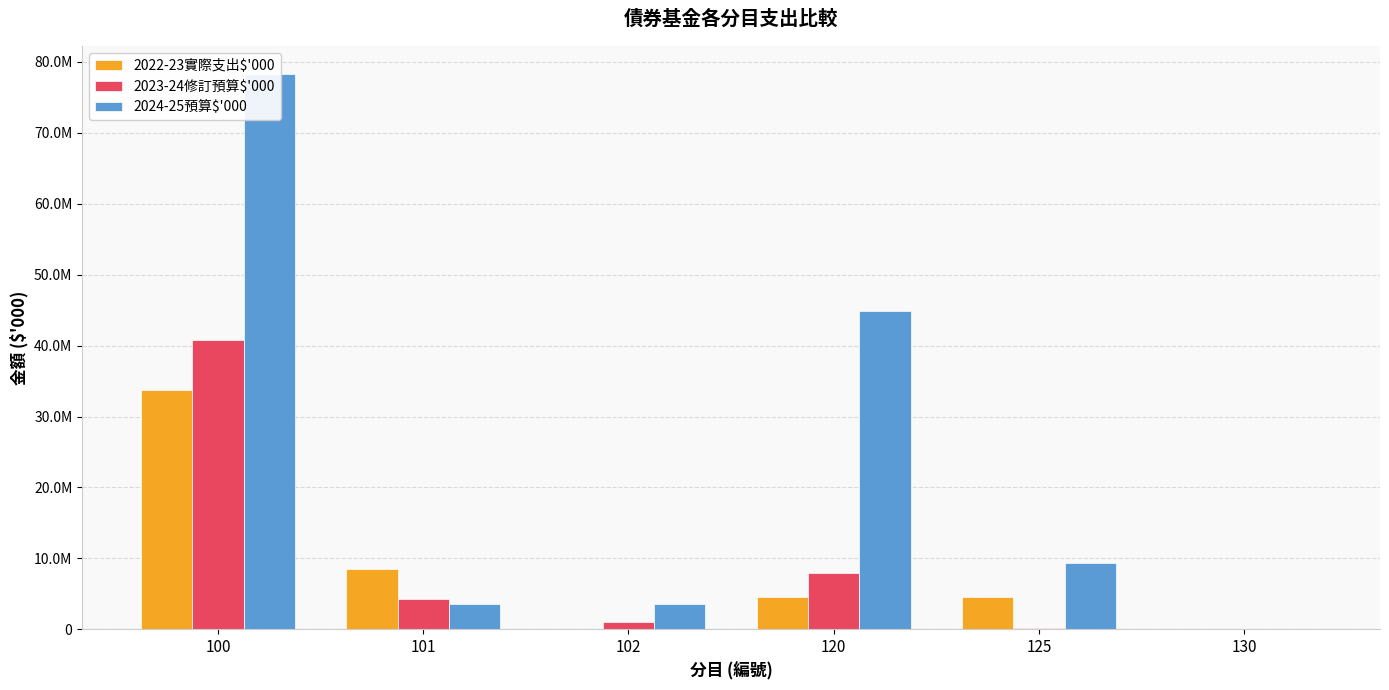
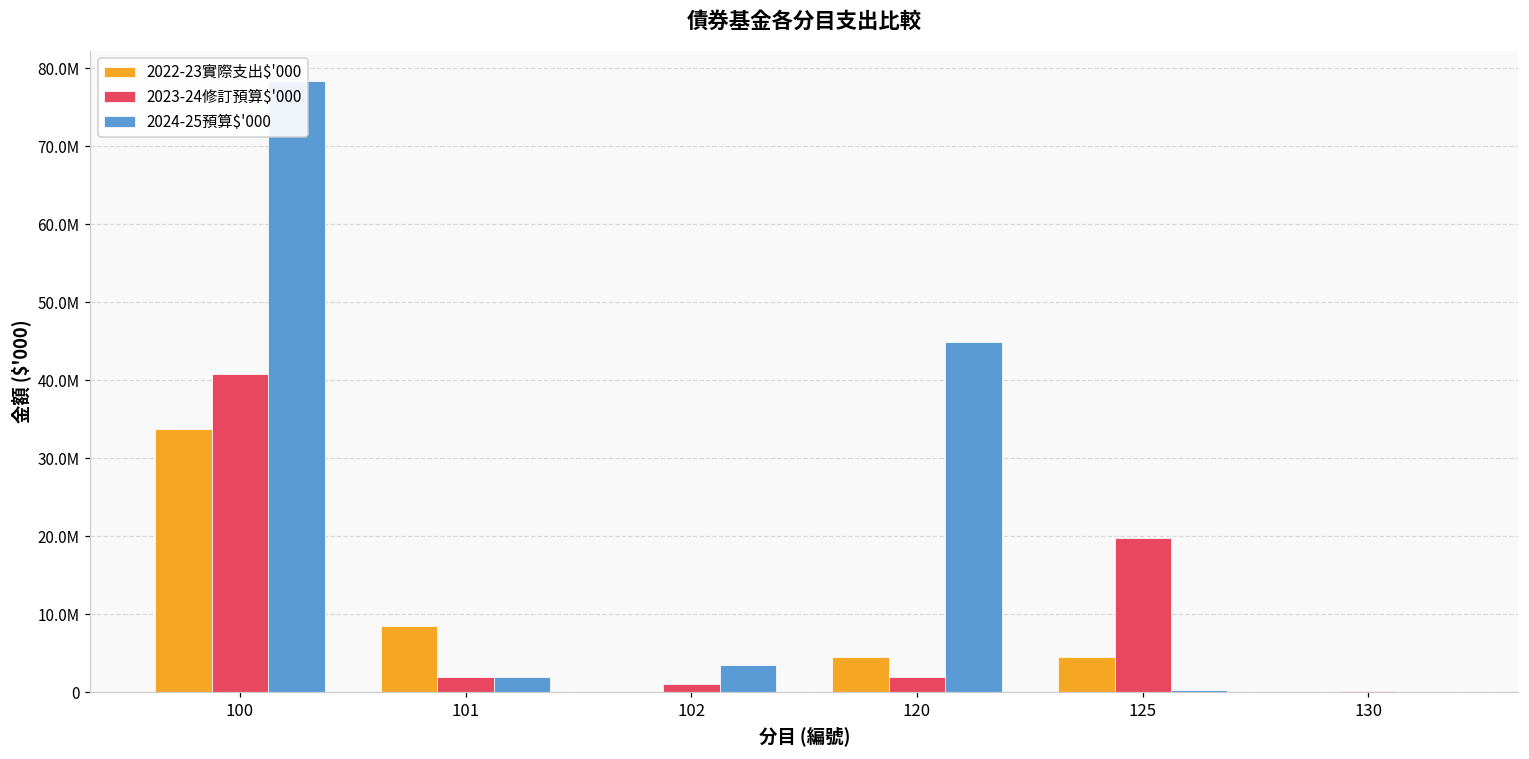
  {
    "2022-23實際支出$'000": {
      "100": 34000000,
      "101": 8000000,
      "102": 0,
      "120": 5000000,
      "125": 5000000
    },
    "2023-24修訂預算$'000": {
      "100": 41000000,
-     "101": 4000000,
+     "101": 2000000,
      "102": 1000000,
-     "120": 8000000,
-     "125": 0
+     "120": 2000000,
+     "125": 20000000
    },
    "2024-25預算$'000": {
-     "101": 4000000,
+     "101": 2000000,
      "102": 4000000,
      "120": 45000000,
-     "125": 9000000
+     "125": 0
    }
  }
